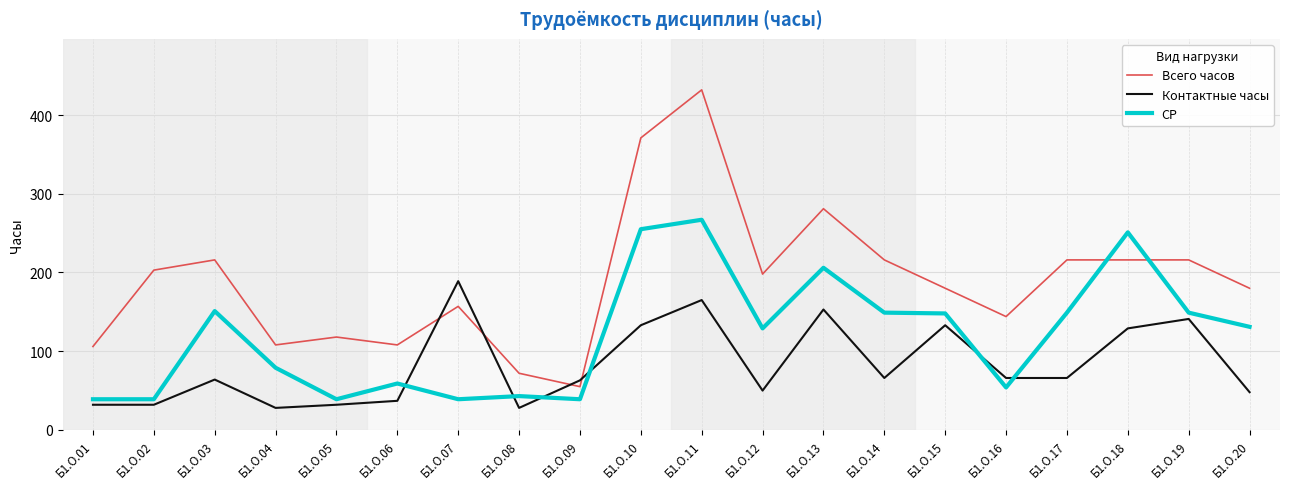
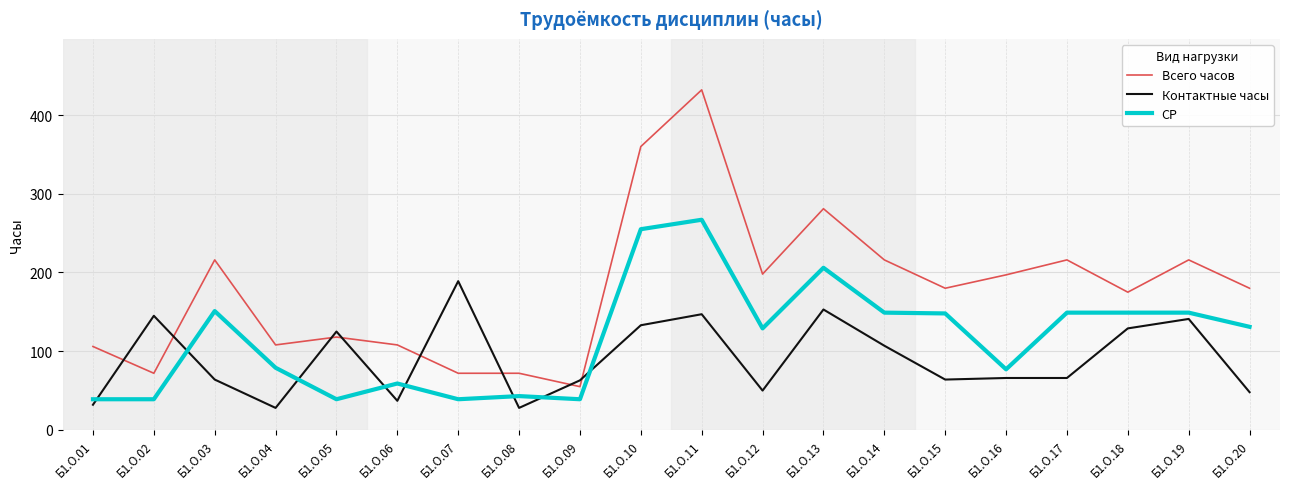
  {
    "Всего часов": {
      "Б1.О.01": 110,
-     "Б1.О.02": 200,
+     "Б1.О.02": 70,
      "Б1.О.03": 220,
      "Б1.О.04": 110,
      "Б1.О.05": 120,
      "Б1.О.06": 110,
-     "Б1.О.07": 160,
+     "Б1.О.07": 70,
      "Б1.О.08": 70,
      "Б1.О.09": 60,
-     "Б1.О.10": 370,
+     "Б1.О.10": 360,
      "Б1.О.11": 430,
      "Б1.О.12": 200,
      "Б1.О.13": 280,
      "Б1.О.14": 220,
      "Б1.О.15": 180,
-     "Б1.О.16": 140,
+     "Б1.О.16": 200,
      "Б1.О.17": 220,
-     "Б1.О.18": 220,
+     "Б1.О.18": 180,
      "Б1.О.19": 220,
      "Б1.О.20": 180
    },
    "Контактные часы": {
      "Б1.О.01": 30,
-     "Б1.О.02": 30,
+     "Б1.О.02": 150,
      "Б1.О.03": 60,
      "Б1.О.04": 30,
-     "Б1.О.05": 30,
+     "Б1.О.05": 130,
      "Б1.О.06": 40,
      "Б1.О.07": 190,
      "Б1.О.08": 30,
      "Б1.О.09": 60,
      "Б1.О.10": 130,
-     "Б1.О.11": 170,
+     "Б1.О.11": 150,
      "Б1.О.12": 50,
      "Б1.О.13": 150,
-     "Б1.О.14": 70,
-     "Б1.О.15": 130,
+     "Б1.О.14": 110,
+     "Б1.О.15": 60,
      "Б1.О.16": 70,
      "Б1.О.17": 70,
      "Б1.О.18": 130,
      "Б1.О.19": 140,
      "Б1.О.20": 50
    },
    "СР": {
      "Б1.О.01": 40,
      "Б1.О.02": 40,
      "Б1.О.03": 150,
      "Б1.О.04": 80,
      "Б1.О.05": 40,
      "Б1.О.06": 60,
      "Б1.О.07": 40,
      "Б1.О.08": 40,
      "Б1.О.09": 40,
      "Б1.О.10": 260,
      "Б1.О.11": 270,
      "Б1.О.12": 130,
      "Б1.О.13": 210,
      "Б1.О.14": 150,
      "Б1.О.15": 150,
-     "Б1.О.16": 50,
+     "Б1.О.16": 80,
      "Б1.О.17": 150,
-     "Б1.О.18": 250,
+     "Б1.О.18": 150,
      "Б1.О.19": 150,
      "Б1.О.20": 130
    }
  }
